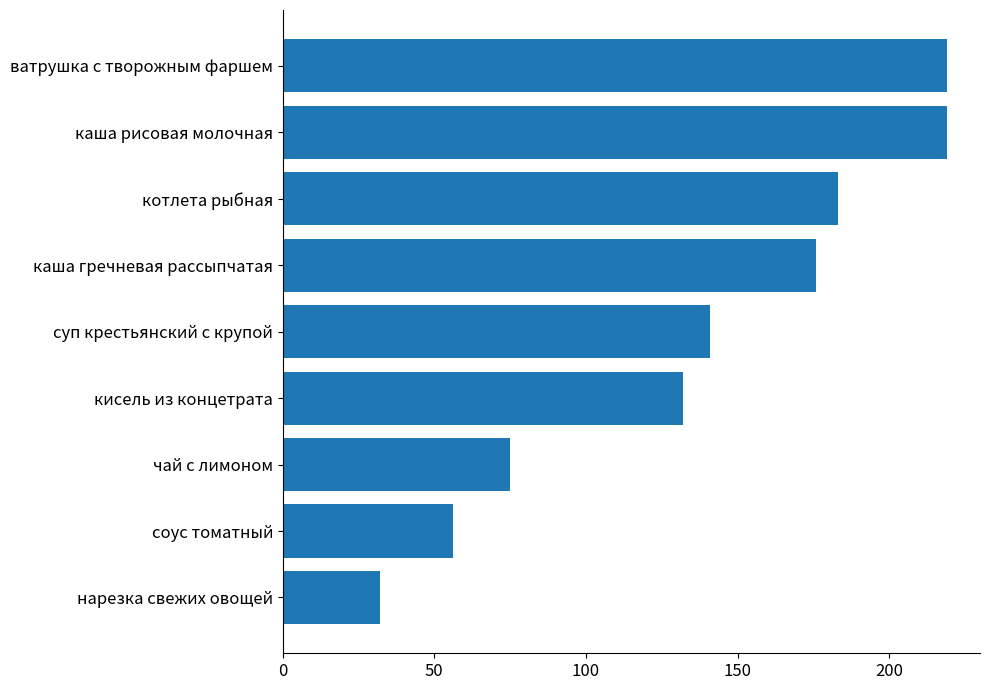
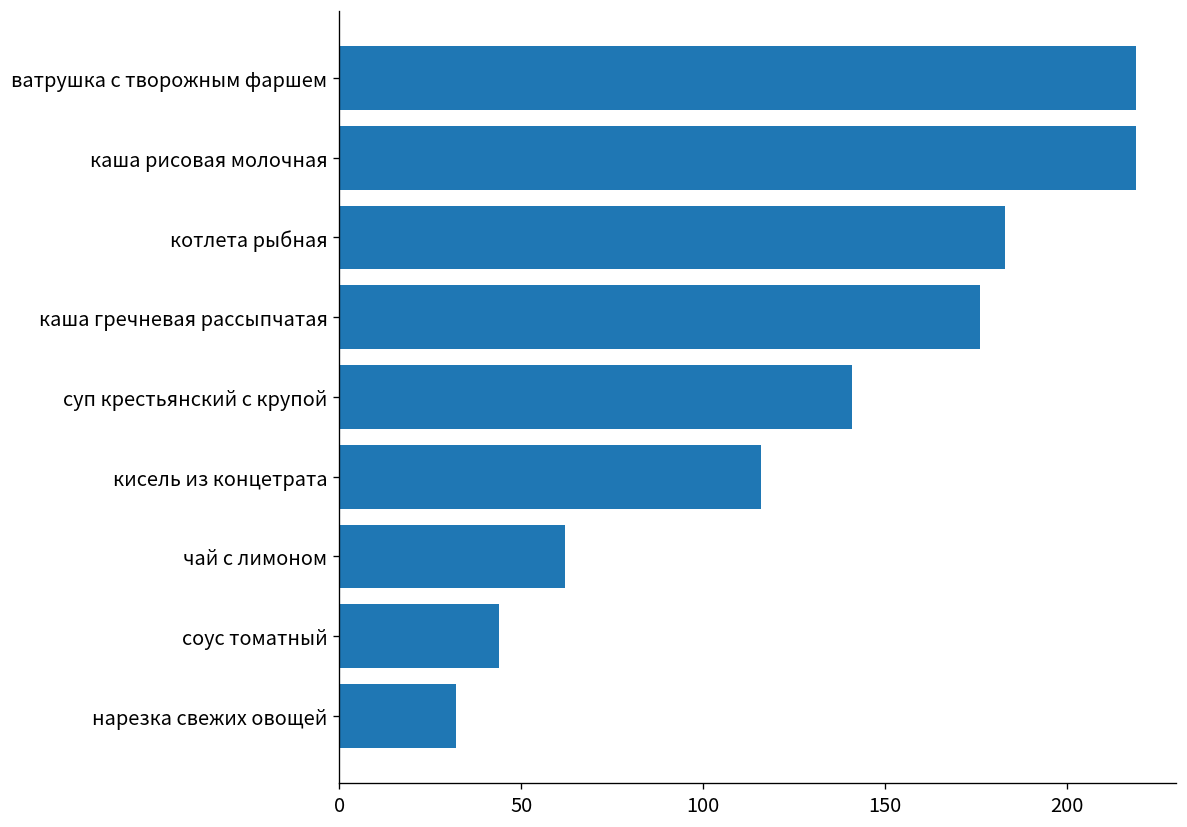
  {
    "ватрушка с творожным фаршем": 219,
    "каша рисовая молочная": 219,
    "котлета рыбная": 183,
    "каша гречневая рассыпчатая": 176,
    "суп крестьянский с крупой": 141,
-   "кисель из концетрата": 132,
-   "чай с лимоном": 75,
-   "соус томатный": 56,
+   "кисель из концетрата": 116,
+   "чай с лимоном": 62,
+   "соус томатный": 44,
    "нарезка свежих овощей": 32
  }
